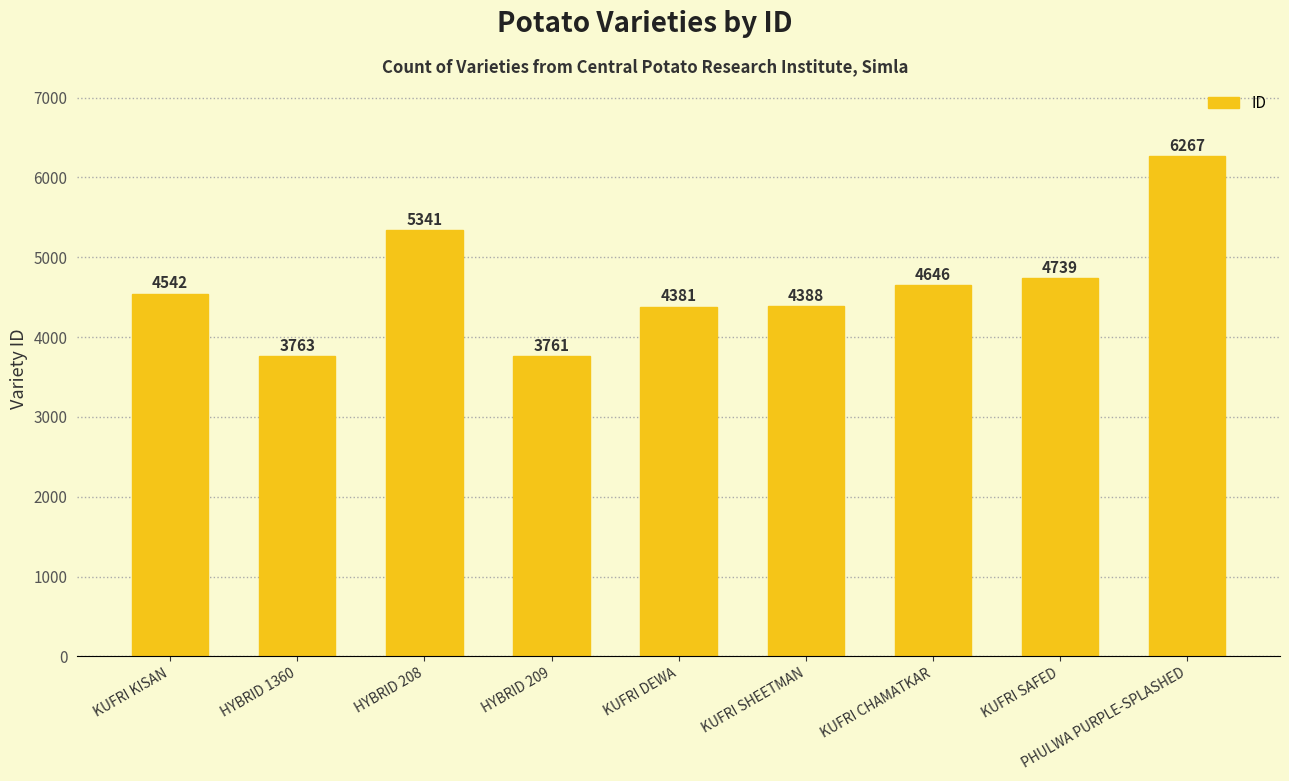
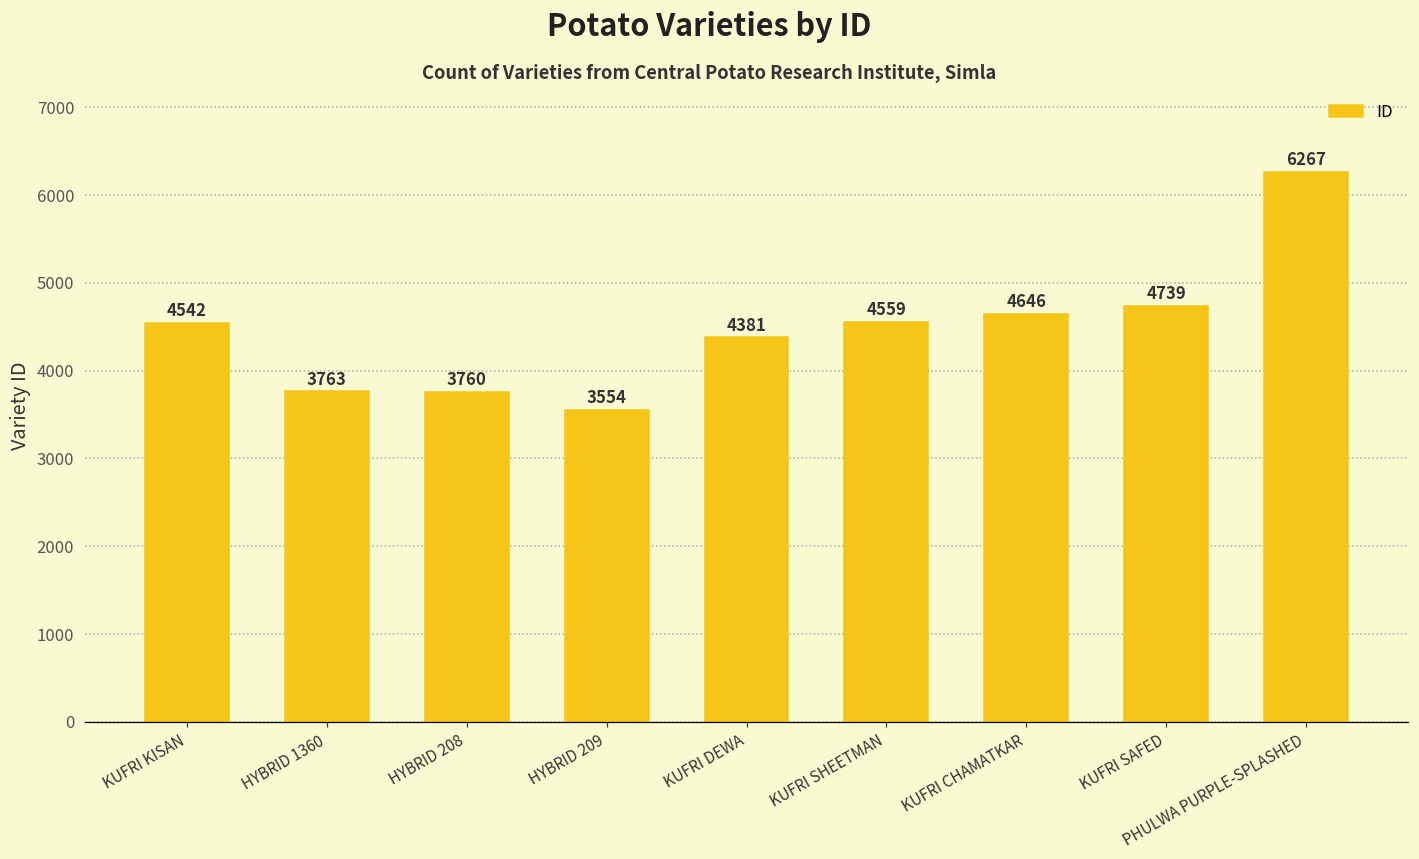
  {
    "KUFRI KISAN": 4542,
    "HYBRID 1360": 3763,
-   "HYBRID 208": 5341,
-   "HYBRID 209": 3761,
+   "HYBRID 208": 3760,
+   "HYBRID 209": 3554,
    "KUFRI DEWA": 4381,
-   "KUFRI SHEETMAN": 4388,
+   "KUFRI SHEETMAN": 4559,
    "KUFRI CHAMATKAR": 4646,
    "KUFRI SAFED": 4739,
    "PHULWA PURPLE-SPLASHED": 6267
  }
